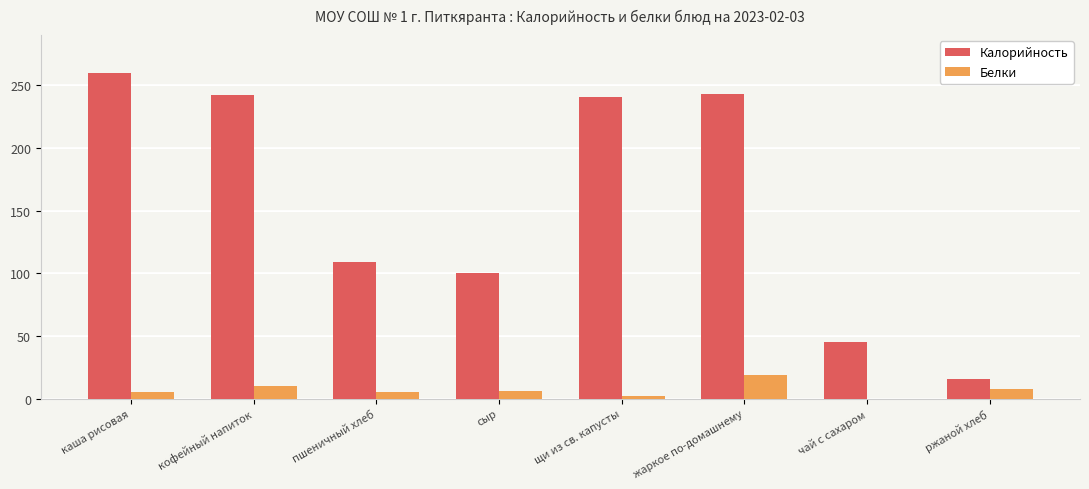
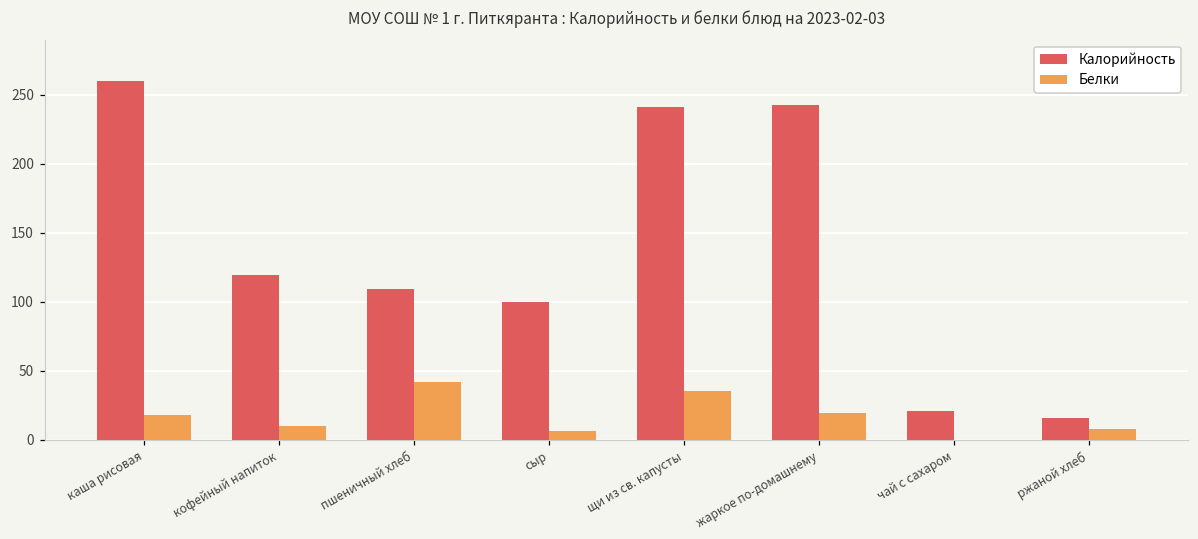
  {
    "Калорийность": {
      "каша рисовая": 260,
-     "кофейный напиток": 242,
+     "кофейный напиток": 119,
      "пшеничный хлеб": 109,
      "сыр": 100,
      "щи из св. капусты": 241,
      "жаркое по-домашнему": 243,
-     "чай с сахаром": 45,
+     "чай с сахаром": 21,
      "ржаной хлеб": 16
    },
    "Белки": {
-     "каша рисовая": 5,
+     "каша рисовая": 18,
      "кофейный напиток": 10,
-     "пшеничный хлеб": 5,
+     "пшеничный хлеб": 42,
      "сыр": 6,
-     "щи из св. капусты": 2,
+     "щи из св. капусты": 35,
      "жаркое по-домашнему": 19,
      "чай с сахаром": 0,
      "ржаной хлеб": 8
    }
  }
